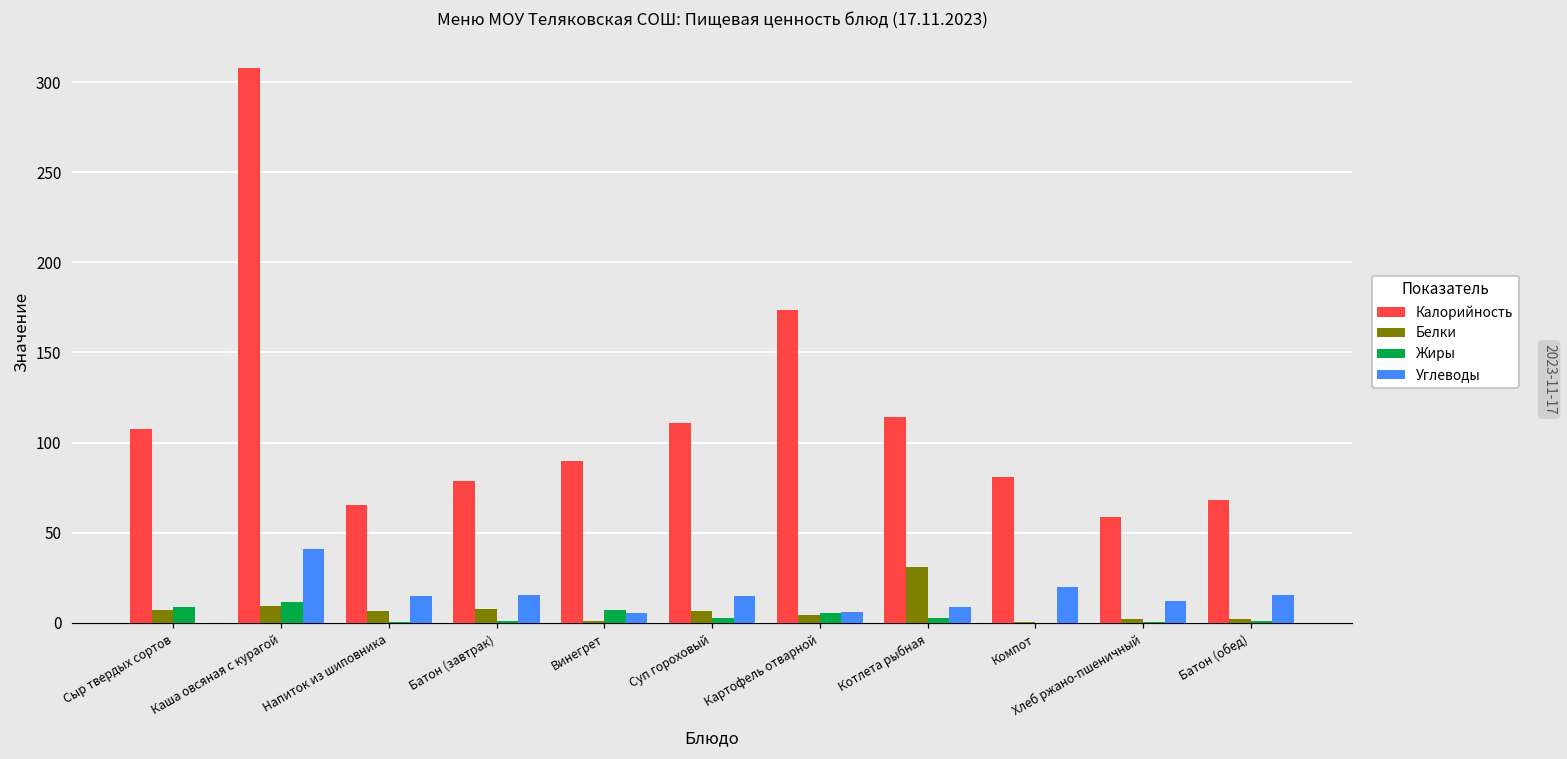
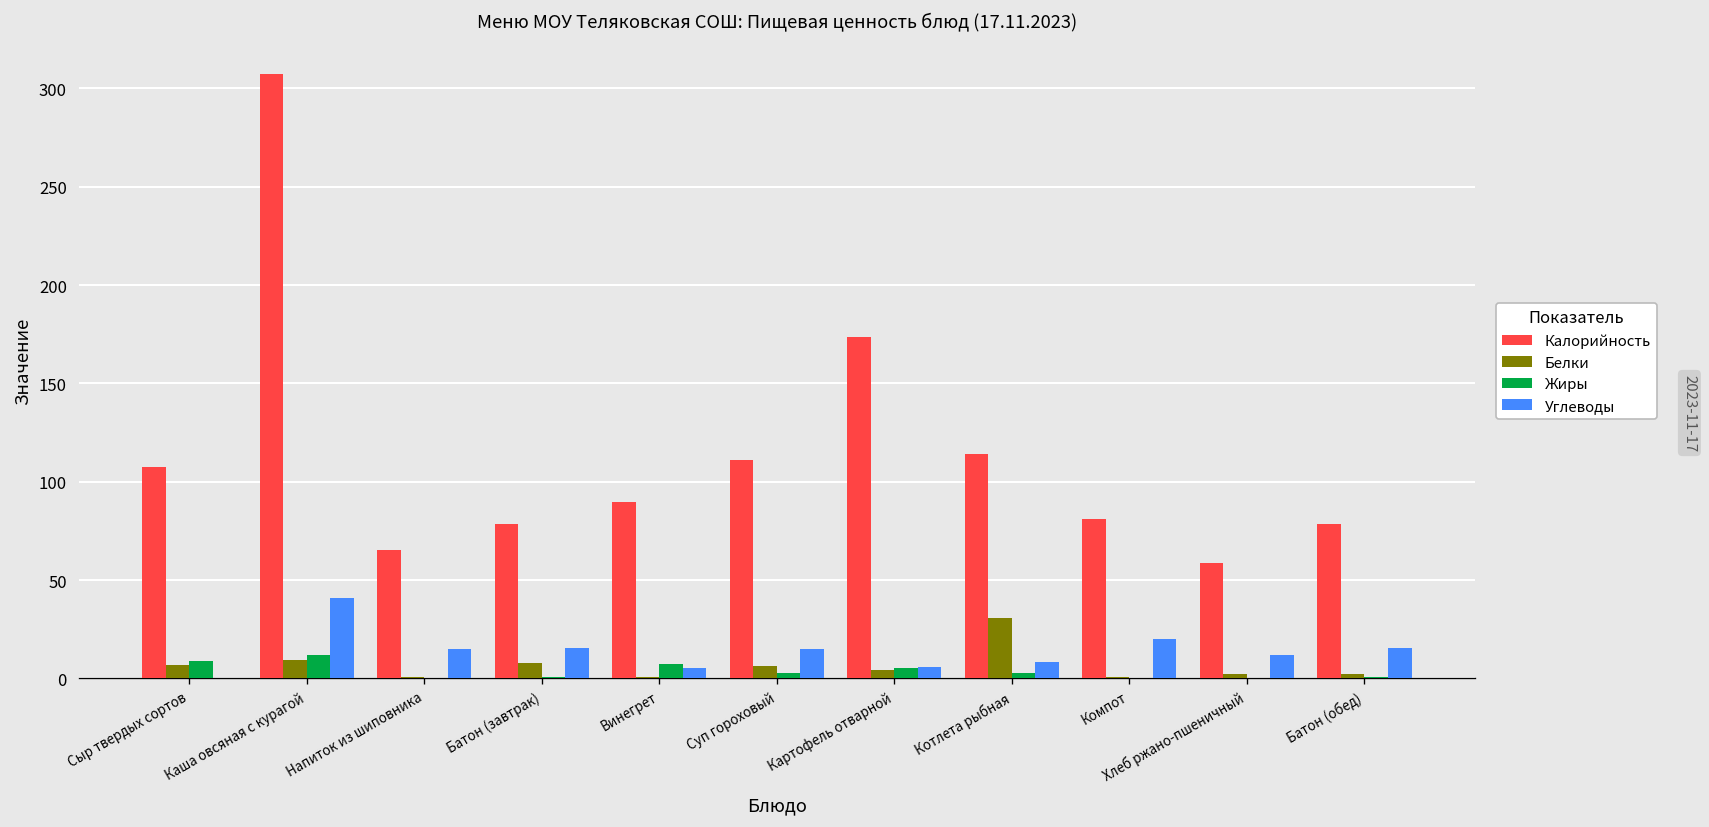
  {
    "Калорийность": {
      "Сыр твердых сортов": 108,
      "Каша овсяная с курагой": 308,
      "Напиток из шиповника": 65,
      "Батон (завтрак)": 79,
      "Винегрет": 90,
      "Суп гороховый": 111,
      "Картофель отварной": 174,
      "Котлета рыбная": 114,
      "Компот": 81,
      "Хлеб ржано-пшеничный": 59,
-     "Батон (обед)": 68
+     "Батон (обед)": 79
    },
    "Белки": {
      "Сыр твердых сортов": 7,
      "Каша овсяная с курагой": 10,
-     "Напиток из шиповника": 7,
+     "Напиток из шиповника": 1,
      "Батон (завтрак)": 8,
      "Суп гороховый": 7,
      "Картофель отварной": 5,
      "Котлета рыбная": 31,
      "Хлеб ржано-пшеничный": 2,
      "Батон (обед)": 2
    },
    "Жиры": {
      "Сыр твердых сортов": 9,
      "Каша овсяная с курагой": 12,
      "Винегрет": 7,
      "Суп гороховый": 3,
      "Картофель отварной": 6,
      "Котлета рыбная": 3,
      "Компот": 0
    },
    "Углеводы": {
      "Сыр твердых сортов": 0,
      "Каша овсяная с курагой": 41,
      "Напиток из шиповника": 15,
      "Батон (завтрак)": 15,
      "Винегрет": 5,
      "Суп гороховый": 15,
      "Картофель отварной": 6,
      "Котлета рыбная": 9,
      "Компот": 20,
      "Хлеб ржано-пшеничный": 12,
      "Батон (обед)": 15
    }
  }
